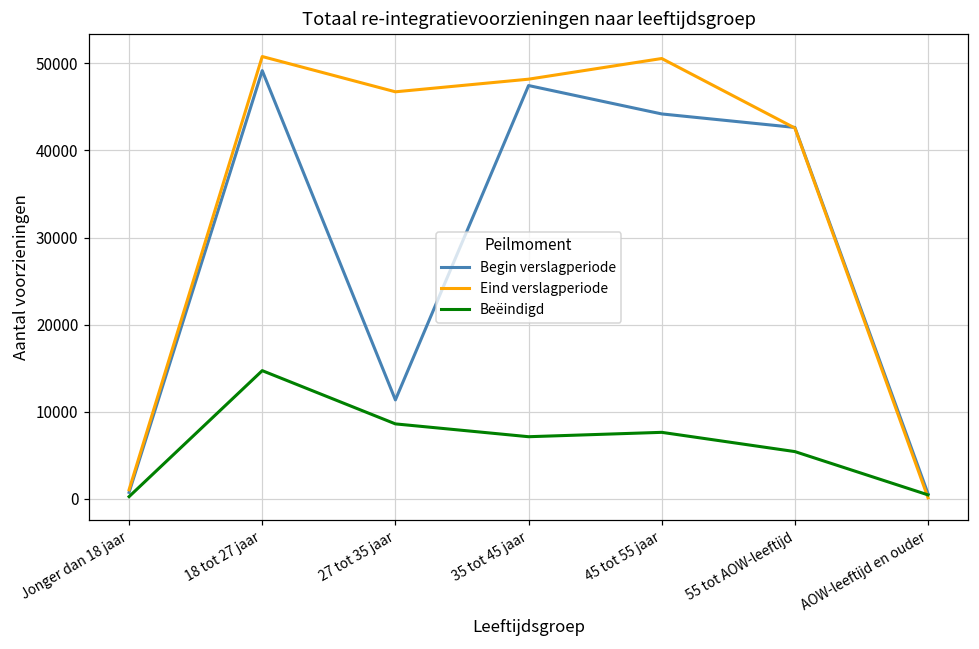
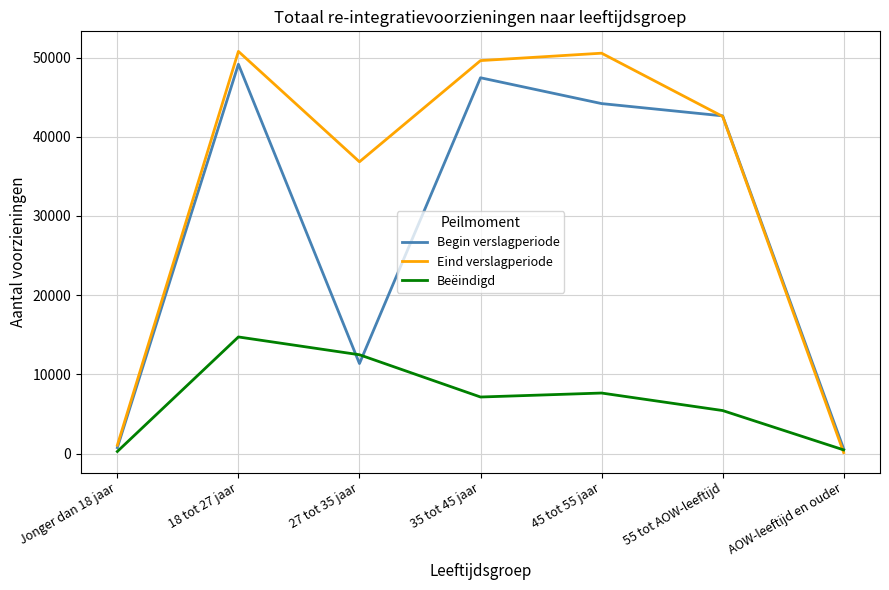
  {
    "Begin verslagperiode": {
      "18 tot 27 jaar": 49000,
      "27 tot 35 jaar": 11000,
      "35 tot 45 jaar": 47000,
      "45 tot 55 jaar": 44000
    },
    "Eind verslagperiode": {
      "18 tot 27 jaar": 51000,
-     "27 tot 35 jaar": 47000,
-     "35 tot 45 jaar": 48000,
+     "27 tot 35 jaar": 37000,
+     "35 tot 45 jaar": 50000,
      "45 tot 55 jaar": 51000,
      "AOW-leeftijd en ouder": 0
    },
    "Beëindigd": {
      "Jonger dan 18 jaar": 0,
      "18 tot 27 jaar": 15000,
-     "27 tot 35 jaar": 9000,
+     "27 tot 35 jaar": 12000,
      "35 tot 45 jaar": 7000,
      "45 tot 55 jaar": 8000,
      "55 tot AOW-leeftijd": 5000
    }
  }
